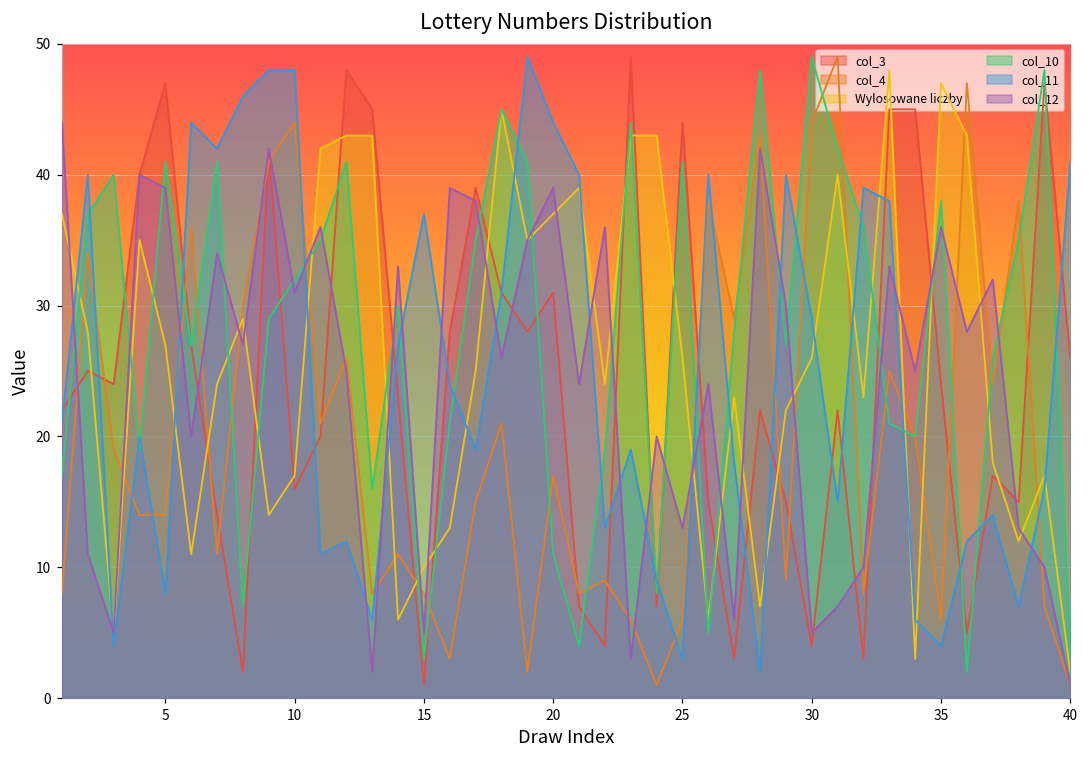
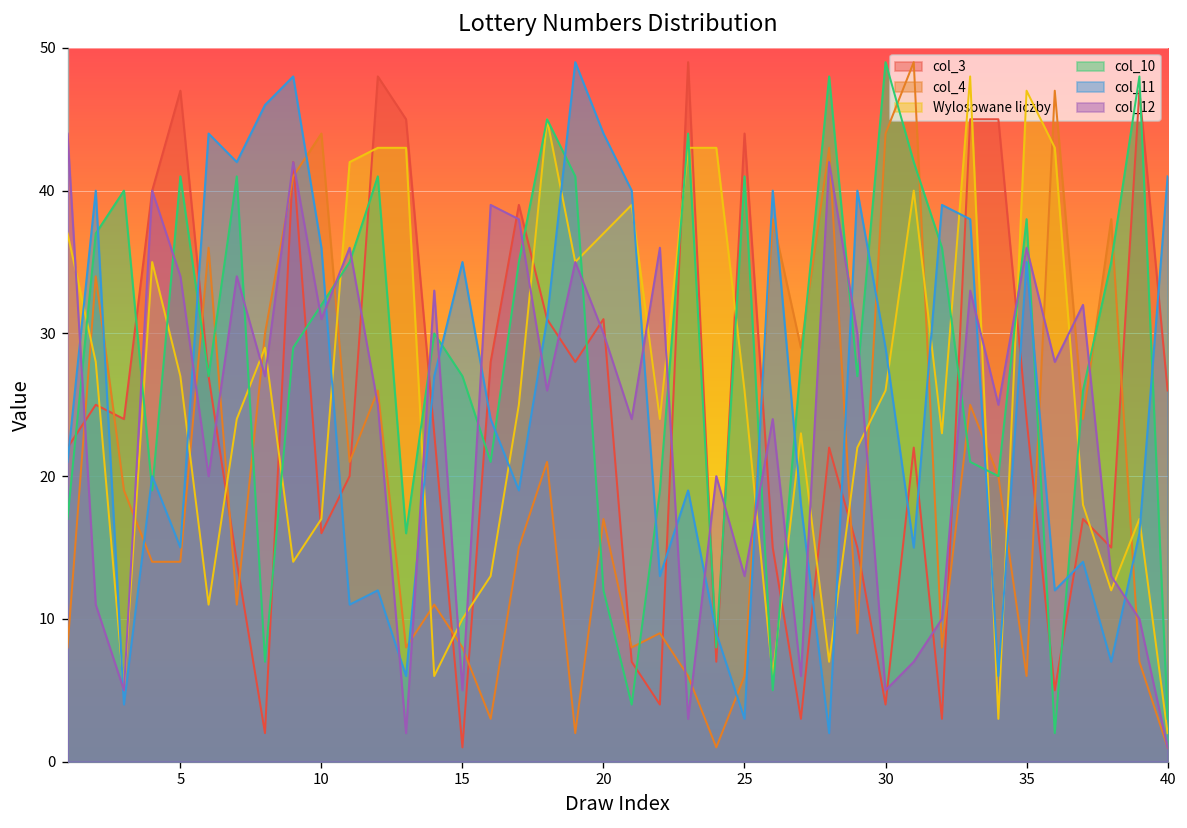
  {
    "col_10": {
      "5": 41,
      "10": 32,
-     "15": 3,
-     "20": 11,
+     "15": 27,
+     "20": 12,
      "25": 41,
      "30": 49,
      "35": 38,
      "40": 3
    },
    "col_11": {
-     "5": 8,
-     "10": 48,
-     "15": 37,
+     "5": 15,
+     "10": 36,
+     "15": 35,
      "20": 44,
      "25": 3,
      "30": 29,
-     "35": 4,
+     "35": 35,
      "40": 41
    },
    "col_12": {
-     "5": 39,
+     "5": 34,
      "10": 31,
      "15": 5,
-     "20": 39,
+     "20": 30,
      "25": 13,
      "30": 5,
      "35": 36
    }
  }
